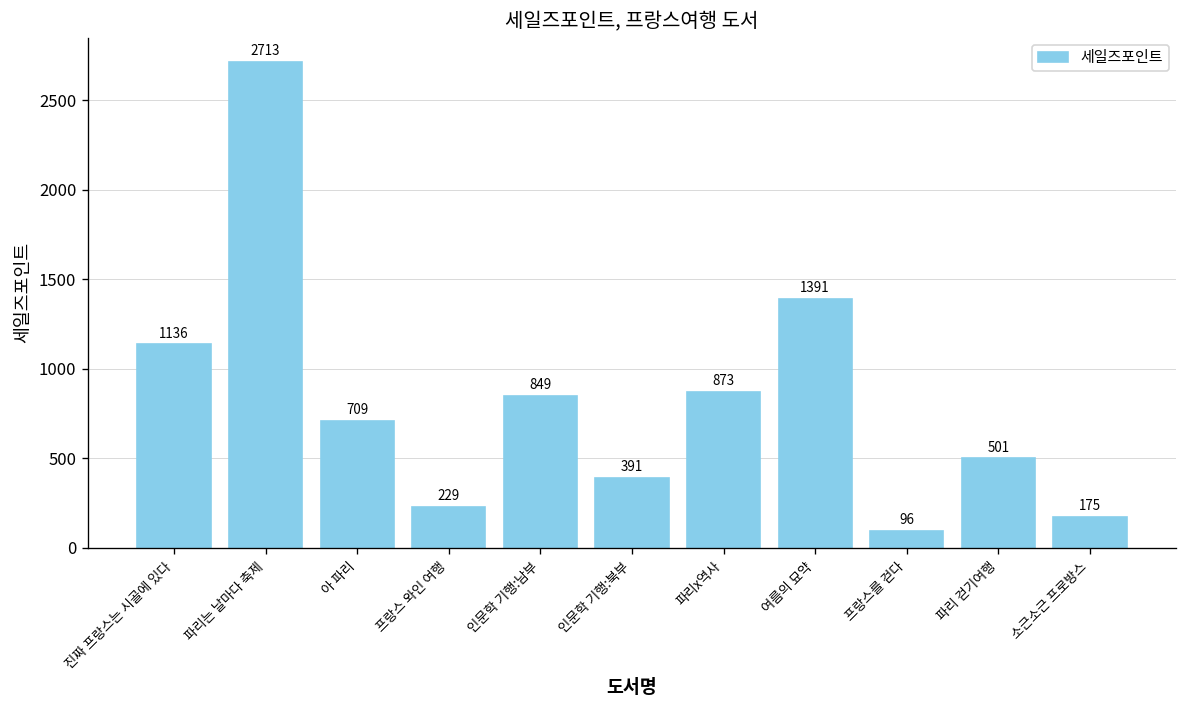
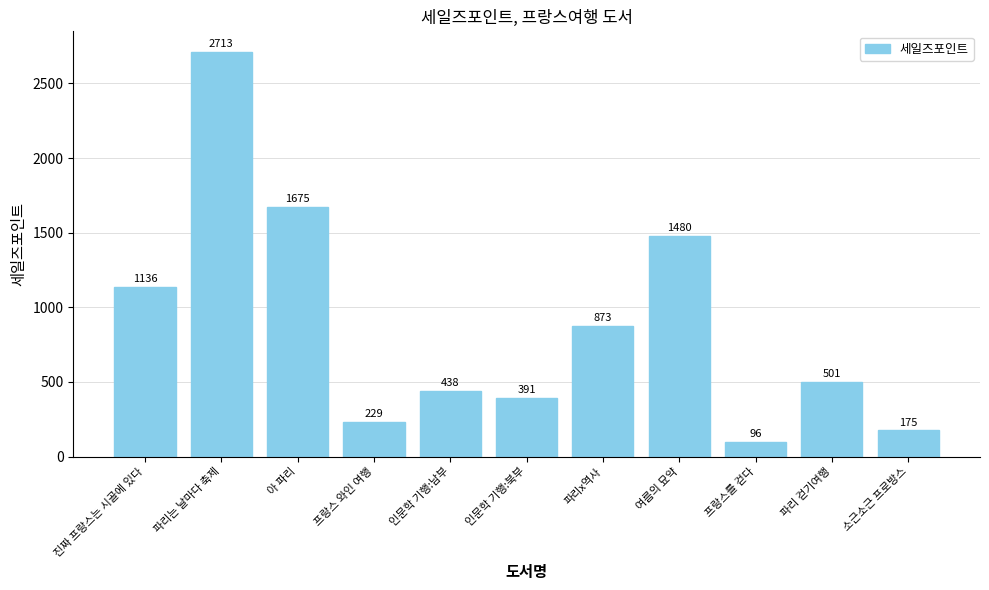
  {
    "진짜 프랑스는 시골에 있다": 1136,
    "파리는 날마다 축제": 2713,
-   "아 파리": 709,
+   "아 파리": 1675,
    "프랑스 와인 여행": 229,
-   "인문학 기행:남부": 849,
+   "인문학 기행:남부": 438,
    "인문학 기행:북부": 391,
    "파리x역사": 873,
-   "여름의 묘약": 1391,
+   "여름의 묘약": 1480,
    "프랑스를 걷다": 96,
    "파리 걷기여행": 501,
    "소근소근 프로방스": 175
  }
